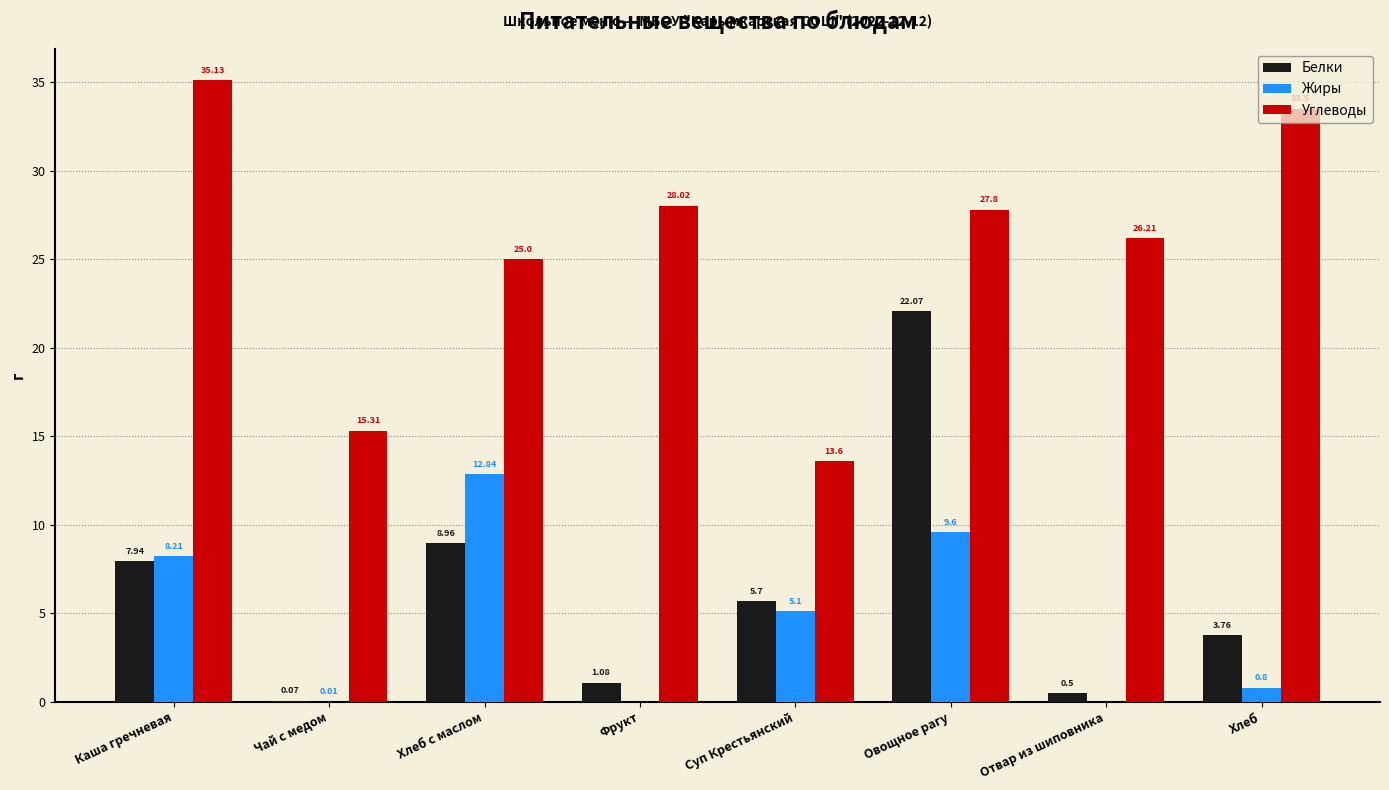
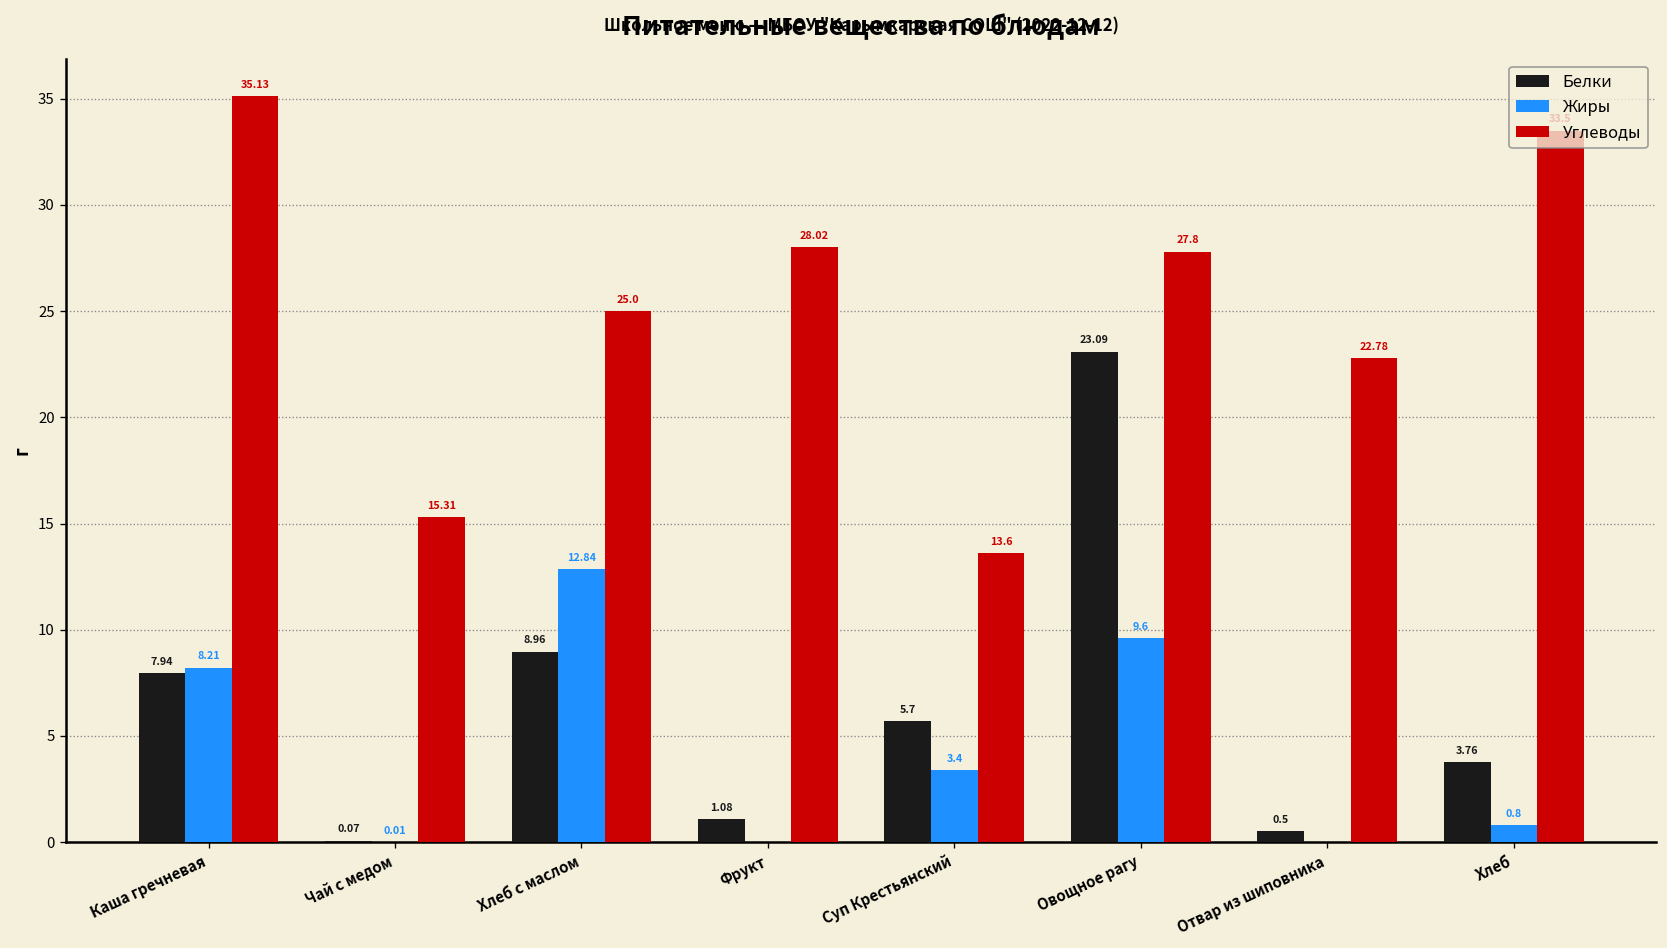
  {
    "Белки": {
      "Каша гречневая": 7.94,
      "Чай с медом": 0.07,
      "Хлеб с маслом": 8.96,
      "Фрукт": 1.08,
      "Суп Крестьянский": 5.7,
-     "Овощное рагу": 22.07,
+     "Овощное рагу": 23.09,
      "Отвар из шиповника": 0.5,
      "Хлеб": 3.76
    },
    "Жиры": {
      "Каша гречневая": 8.21,
      "Чай с медом": 0.01,
      "Хлеб с маслом": 12.84,
-     "Суп Крестьянский": 5.1,
+     "Суп Крестьянский": 3.4,
      "Овощное рагу": 9.6,
      "Хлеб": 0.8
    },
    "Углеводы": {
      "Каша гречневая": 35.13,
      "Чай с медом": 15.31,
      "Хлеб с маслом": 25.0,
      "Фрукт": 28.02,
      "Суп Крестьянский": 13.6,
      "Овощное рагу": 27.8,
-     "Отвар из шиповника": 26.21
+     "Отвар из шиповника": 22.78
    }
  }
